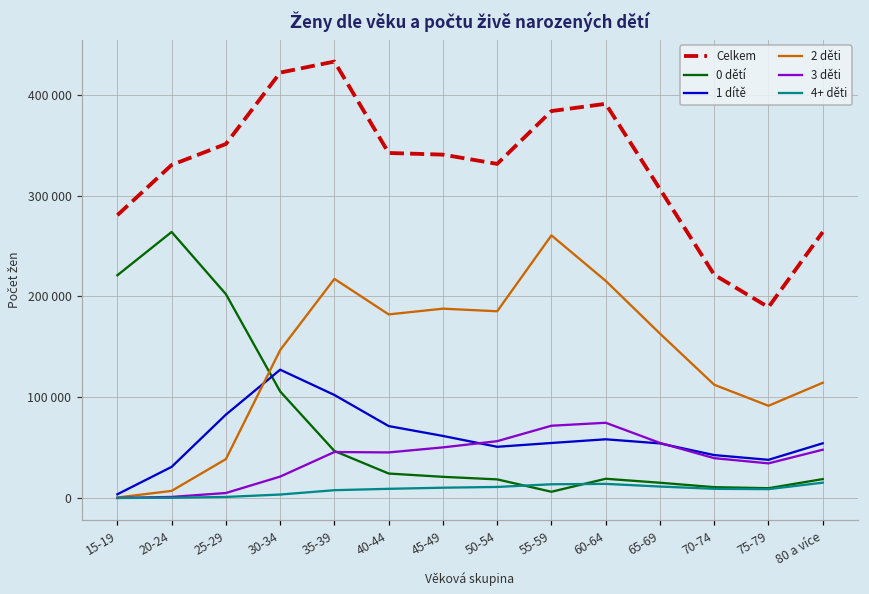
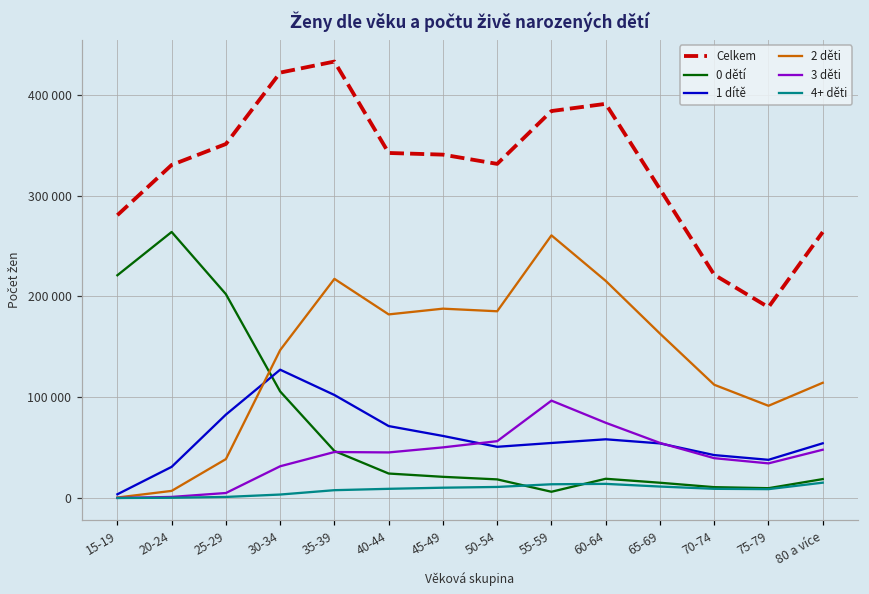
  {
    "Celkem": {
      "15-19": 280000,
      "20-24": 330000,
      "25-29": 350000,
      "30-34": 420000,
      "35-39": 430000,
      "40-44": 340000,
      "45-49": 340000,
      "50-54": 330000,
      "55-59": 380000,
      "60-64": 390000,
      "65-69": 310000,
      "70-74": 220000,
      "75-79": 190000,
      "80 a více": 260000
    },
    "0 dětí": {
      "15-19": 220000,
      "20-24": 260000,
      "25-29": 200000,
      "30-34": 110000,
      "40-44": 20000,
      "45-49": 20000,
      "50-54": 20000,
      "55-59": 10000,
      "60-64": 20000,
      "65-69": 20000,
      "80 a více": 20000
    },
    "1 dítě": {
      "15-19": 0,
      "20-24": 30000,
      "25-29": 80000,
      "30-34": 130000,
      "35-39": 100000,
      "40-44": 70000,
      "45-49": 60000,
      "50-54": 50000,
      "55-59": 50000,
      "60-64": 60000,
      "70-74": 40000,
      "75-79": 40000,
      "80 a více": 50000
    },
    "2 děti": {
      "20-24": 10000,
      "25-29": 40000,
      "30-34": 150000,
      "35-39": 220000,
      "40-44": 180000,
      "45-49": 190000,
      "50-54": 190000,
      "55-59": 260000,
      "60-64": 220000,
      "65-69": 160000,
      "70-74": 110000,
      "75-79": 90000,
      "80 a více": 110000
    },
    "3 děti": {
      "25-29": 0,
-     "30-34": 20000,
+     "30-34": 30000,
      "40-44": 50000,
      "45-49": 50000,
      "50-54": 60000,
-     "55-59": 70000,
+     "55-59": 100000,
      "60-64": 70000,
      "70-74": 40000,
      "75-79": 30000,
      "80 a více": 50000
    },
    "4+ děti": {
      "25-29": 0,
      "30-34": 0,
      "35-39": 10000,
      "40-44": 10000,
      "45-49": 10000,
      "50-54": 10000,
      "55-59": 10000,
      "60-64": 10000,
      "65-69": 10000,
      "80 a více": 20000
    }
  }
